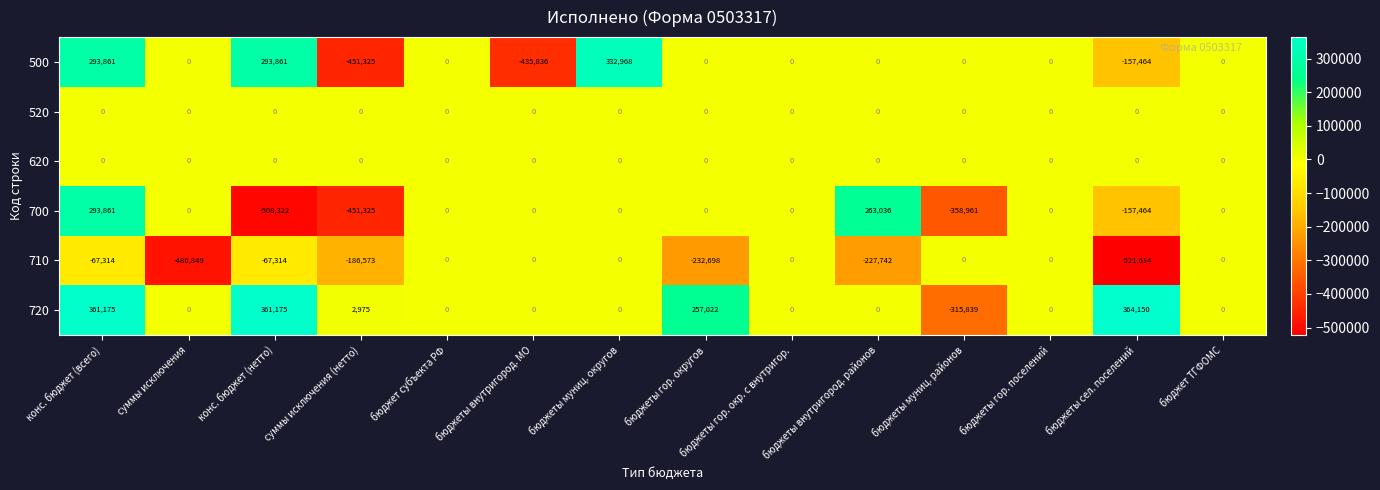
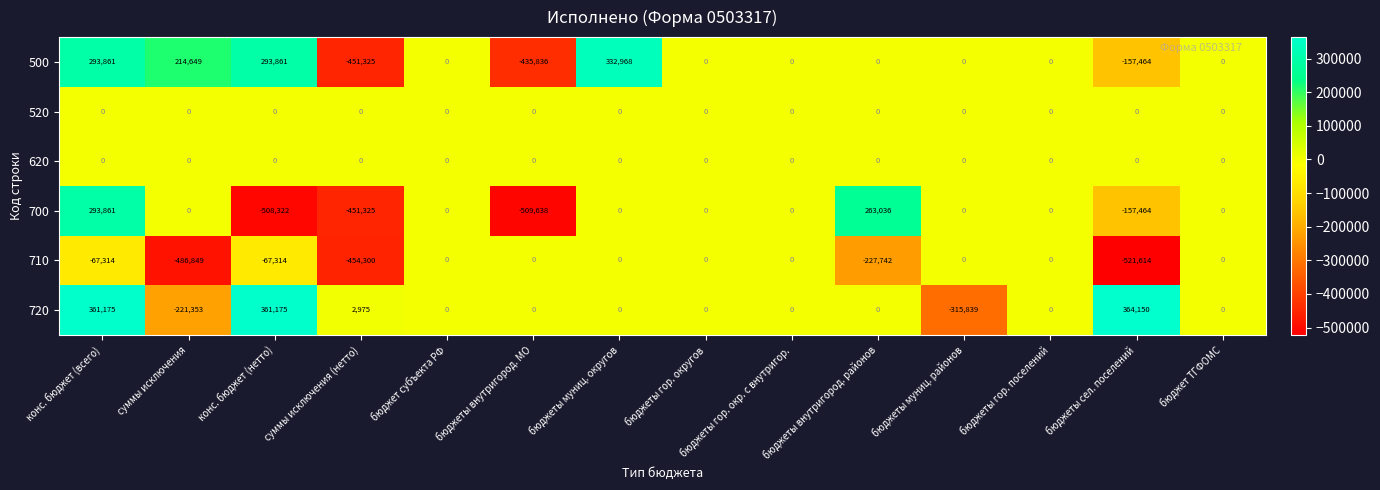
  {
    "500": {
      "конс. бюджет (всего)": "293,861",
-     "суммы исключения": "0",
+     "суммы исключения": "214,649",
      "конс. бюджет (нетто)": "293,861",
      "суммы исключения (нетто)": "-451,325",
      "бюджет субъекта РФ": "0",
      "бюджеты внутригород. МО": "-435,836",
      "бюджеты муниц. округов": "332,968",
      "бюджеты гор. округов": "0",
      "бюджеты гор. окр. с внутригор.": "0",
      "бюджеты внутригород. районов": "0",
      "бюджеты муниц. районов": "0",
      "бюджеты гор. поселений": "0",
      "бюджеты сел. поселений": "-157,464"
    },
    "520": {
      "конс. бюджет (всего)": "0",
      "суммы исключения": "0",
      "конс. бюджет (нетто)": "0",
      "суммы исключения (нетто)": "0",
      "бюджет субъекта РФ": "0",
      "бюджеты внутригород. МО": "0",
      "бюджеты муниц. округов": "0",
      "бюджеты гор. округов": "0",
      "бюджеты гор. окр. с внутригор.": "0",
      "бюджеты внутригород. районов": "0",
      "бюджеты муниц. районов": "0",
      "бюджеты гор. поселений": "0",
      "бюджеты сел. поселений": "0",
      "бюджет ТГФОМС": "0"
    },
    "620": {
      "конс. бюджет (всего)": "0",
      "суммы исключения": "0",
      "конс. бюджет (нетто)": "0",
      "суммы исключения (нетто)": "0",
      "бюджет субъекта РФ": "0",
      "бюджеты внутригород. МО": "0",
      "бюджеты муниц. округов": "0",
      "бюджеты гор. округов": "0",
      "бюджеты гор. окр. с внутригор.": "0",
      "бюджеты внутригород. районов": "0",
      "бюджеты муниц. районов": "0",
      "бюджеты гор. поселений": "0",
      "бюджеты сел. поселений": "0",
      "бюджет ТГФОМС": "0"
    },
    "700": {
      "конс. бюджет (всего)": "293,861",
      "суммы исключения": "0",
      "конс. бюджет (нетто)": "-508,322",
      "суммы исключения (нетто)": "-451,325",
      "бюджет субъекта РФ": "0",
-     "бюджеты внутригород. МО": "0",
+     "бюджеты внутригород. МО": "-509,638",
      "бюджеты муниц. округов": "0",
      "бюджеты гор. округов": "0",
      "бюджеты гор. окр. с внутригор.": "0",
      "бюджеты внутригород. районов": "263,036",
-     "бюджеты муниц. районов": "-358,961",
+     "бюджеты муниц. районов": "0",
      "бюджеты гор. поселений": "0",
      "бюджеты сел. поселений": "-157,464",
      "бюджет ТГФОМС": "0"
    },
    "710": {
      "конс. бюджет (всего)": "-67,314",
      "суммы исключения": "-486,849",
      "конс. бюджет (нетто)": "-67,314",
-     "суммы исключения (нетто)": "-186,573",
+     "суммы исключения (нетто)": "-454,300",
      "бюджет субъекта РФ": "0",
      "бюджеты внутригород. МО": "0",
      "бюджеты муниц. округов": "0",
-     "бюджеты гор. округов": "-232,698",
+     "бюджеты гор. округов": "0",
      "бюджеты гор. окр. с внутригор.": "0",
      "бюджеты внутригород. районов": "-227,742",
      "бюджеты муниц. районов": "0",
      "бюджеты гор. поселений": "0",
      "бюджеты сел. поселений": "-521,614",
      "бюджет ТГФОМС": "0"
    },
    "720": {
      "конс. бюджет (всего)": "361,175",
-     "суммы исключения": "0",
+     "суммы исключения": "-221,353",
      "конс. бюджет (нетто)": "361,175",
      "суммы исключения (нетто)": "2,975",
      "бюджет субъекта РФ": "0",
      "бюджеты внутригород. МО": "0",
      "бюджеты муниц. округов": "0",
-     "бюджеты гор. округов": "257,022",
+     "бюджеты гор. округов": "0",
      "бюджеты гор. окр. с внутригор.": "0",
      "бюджеты внутригород. районов": "0",
      "бюджеты муниц. районов": "-315,839",
      "бюджеты гор. поселений": "0",
      "бюджеты сел. поселений": "364,150",
      "бюджет ТГФОМС": "0"
    }
  }
